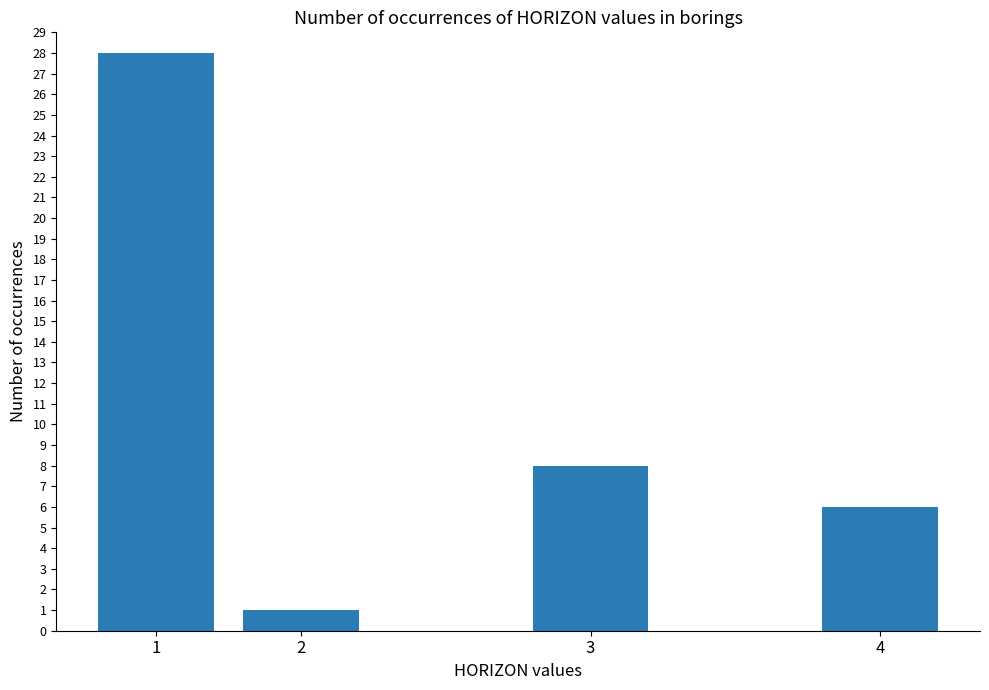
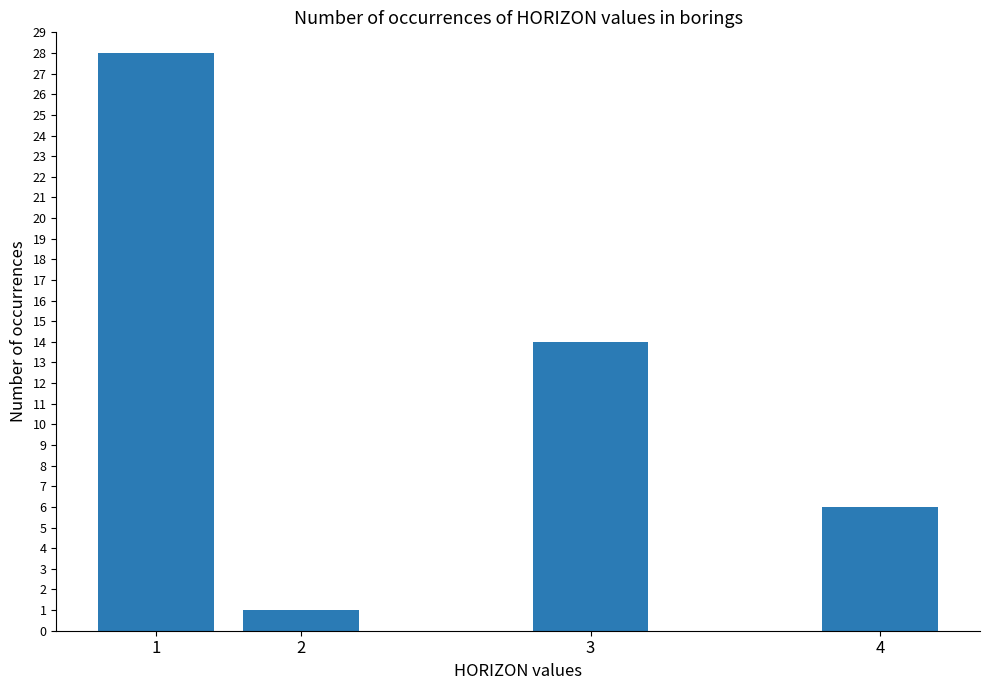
  {
    "1": 28,
    "2": 1,
-   "3": 8,
+   "3": 14,
    "4": 6
  }
